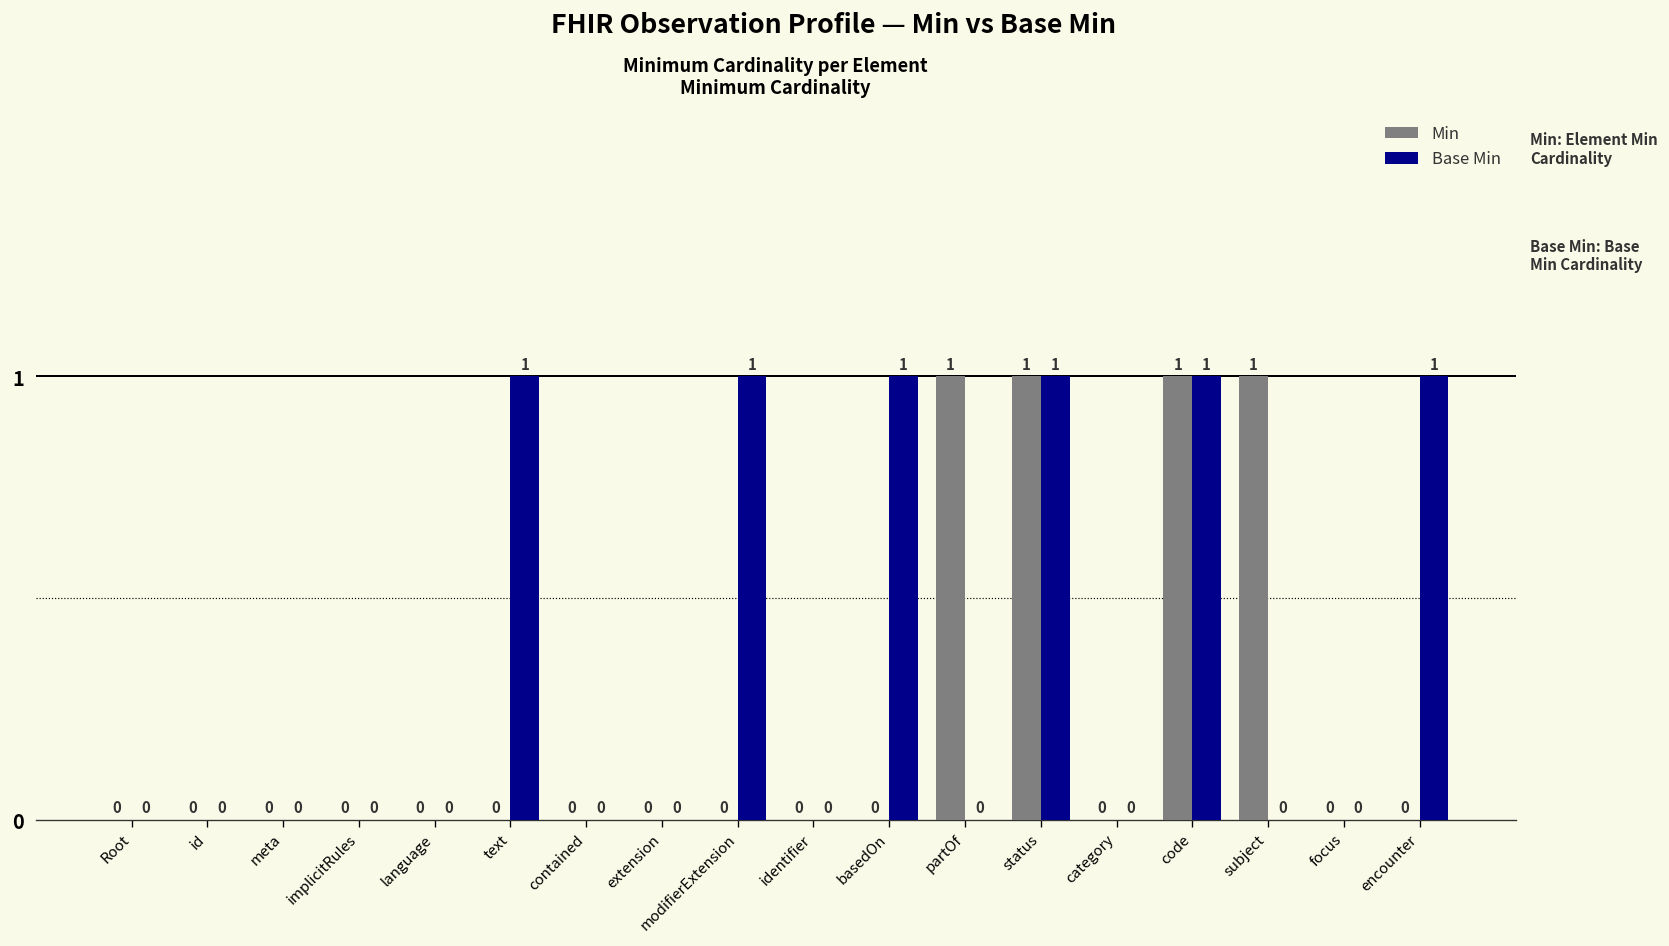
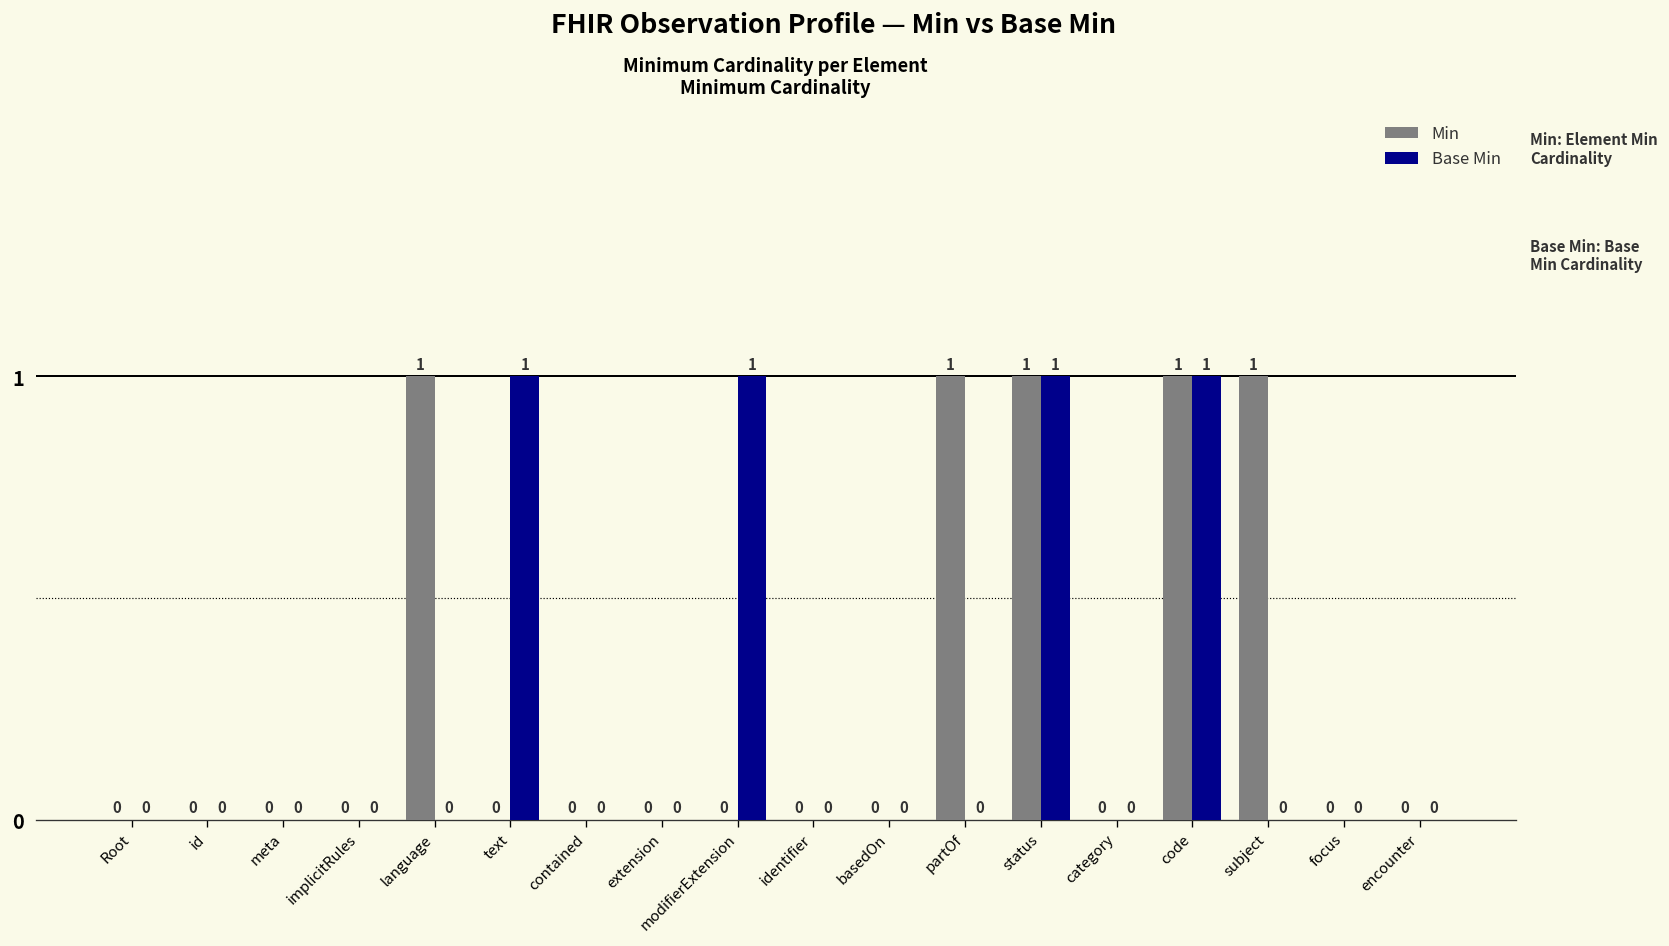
  {
    "Min": {
      "Root": 0,
      "id": 0,
      "meta": 0,
      "implicitRules": 0,
-     "language": 0,
+     "language": 1,
      "text": 0,
      "contained": 0,
      "extension": 0,
      "modifierExtension": 0,
      "identifier": 0,
      "basedOn": 0,
      "partOf": 1,
      "status": 1,
      "category": 0,
      "code": 1,
      "subject": 1,
      "focus": 0,
      "encounter": 0
    },
    "Base Min": {
      "Root": 0,
      "id": 0,
      "meta": 0,
      "implicitRules": 0,
      "language": 0,
      "text": 1,
      "contained": 0,
      "extension": 0,
      "modifierExtension": 1,
      "identifier": 0,
-     "basedOn": 1,
+     "basedOn": 0,
      "partOf": 0,
      "status": 1,
      "category": 0,
      "code": 1,
      "subject": 0,
      "focus": 0,
-     "encounter": 1
+     "encounter": 0
    }
  }
